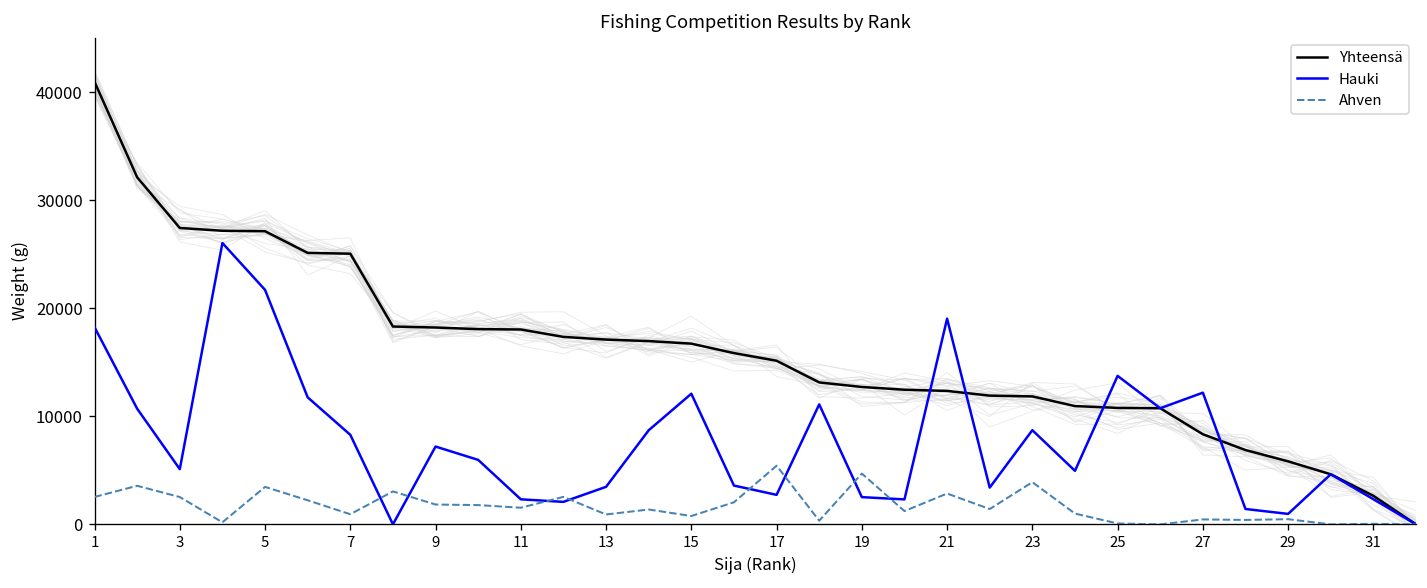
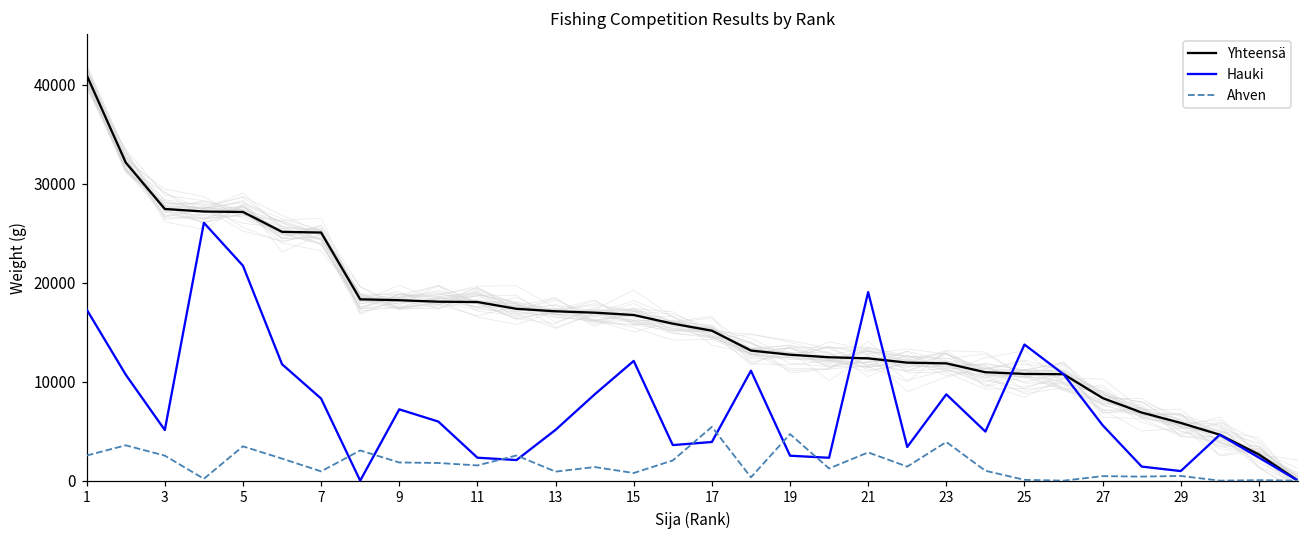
  {
    "Hauki": {
-     "1": 18000,
+     "1": 17000,
      "3": 5000,
      "5": 22000,
      "7": 8000,
      "9": 7000,
      "11": 2000,
-     "13": 3000,
+     "13": 5000,
      "15": 12000,
-     "17": 3000,
+     "17": 4000,
      "19": 3000,
      "21": 19000,
      "23": 9000,
      "25": 14000,
-     "27": 12000,
+     "27": 6000,
      "29": 1000
    },
    "Ahven": {
      "1": 3000,
      "3": 3000,
      "5": 3000,
      "7": 1000,
      "9": 2000,
      "11": 2000,
      "13": 1000,
      "15": 1000,
      "17": 5000,
      "19": 5000,
      "21": 3000,
      "23": 4000,
      "25": 0,
      "27": 0,
      "29": 0,
      "31": 0
    }
  }
